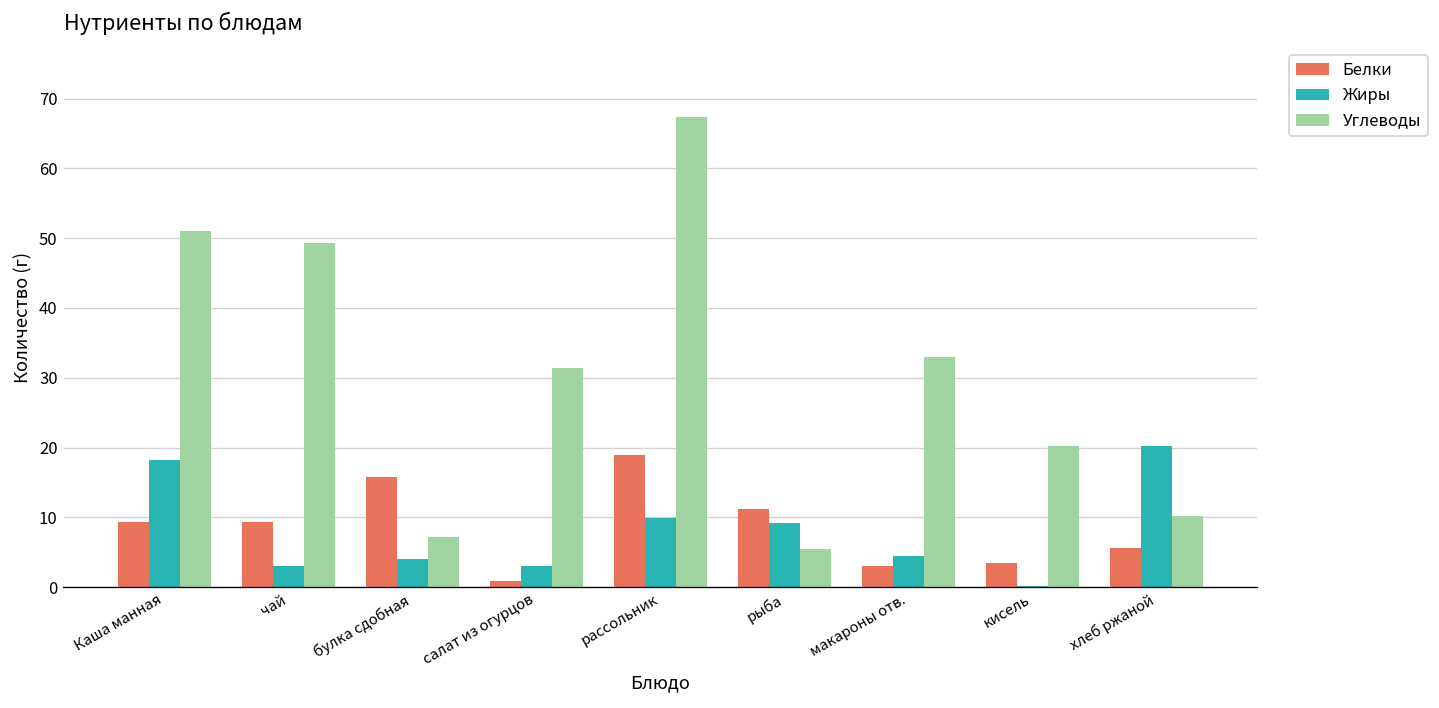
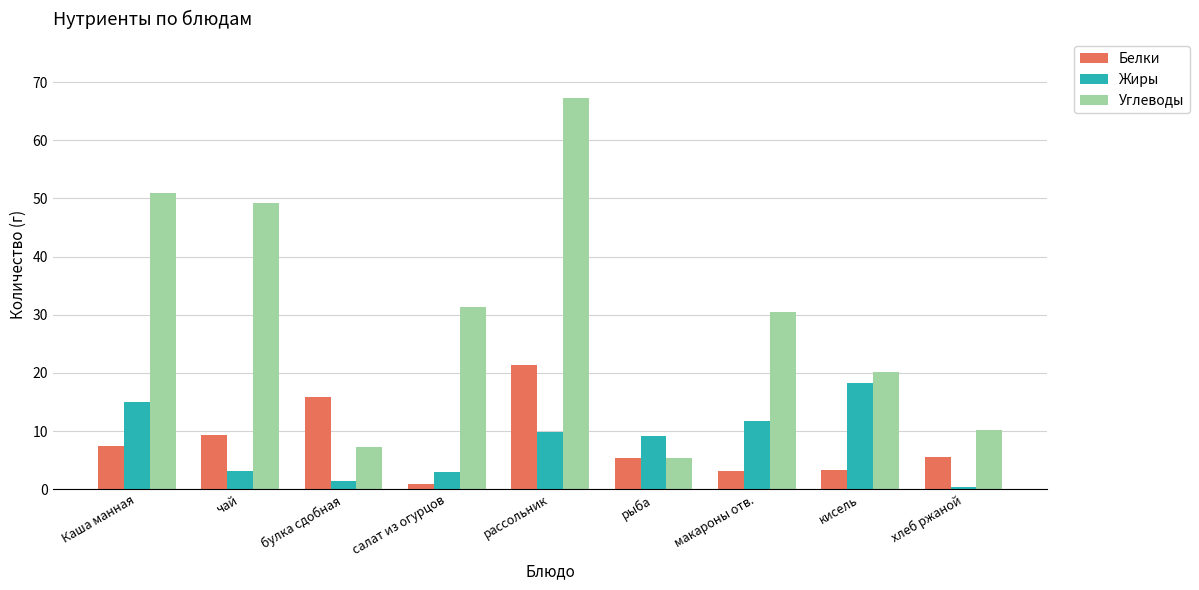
  {
    "Белки": {
-     "Каша манная": 9,
+     "Каша манная": 7,
      "чай": 9,
      "булка сдобная": 16,
      "салат из огурцов": 1,
-     "рассольник": 19,
-     "рыба": 11,
+     "рассольник": 21,
+     "рыба": 5,
      "макароны отв.": 3,
      "кисель": 3,
      "хлеб ржаной": 6
    },
    "Жиры": {
-     "Каша манная": 18,
+     "Каша манная": 15,
      "чай": 3,
-     "булка сдобная": 4,
+     "булка сдобная": 2,
      "салат из огурцов": 3,
      "рассольник": 10,
      "рыба": 9,
-     "макароны отв.": 5,
-     "кисель": 0,
-     "хлеб ржаной": 20
+     "макароны отв.": 12,
+     "кисель": 18,
+     "хлеб ржаной": 0
    },
    "Углеводы": {
      "Каша манная": 51,
      "чай": 49,
      "булка сдобная": 7,
      "салат из огурцов": 31,
      "рассольник": 67,
      "рыба": 5,
-     "макароны отв.": 33,
+     "макароны отв.": 31,
      "кисель": 20,
      "хлеб ржаной": 10
    }
  }
